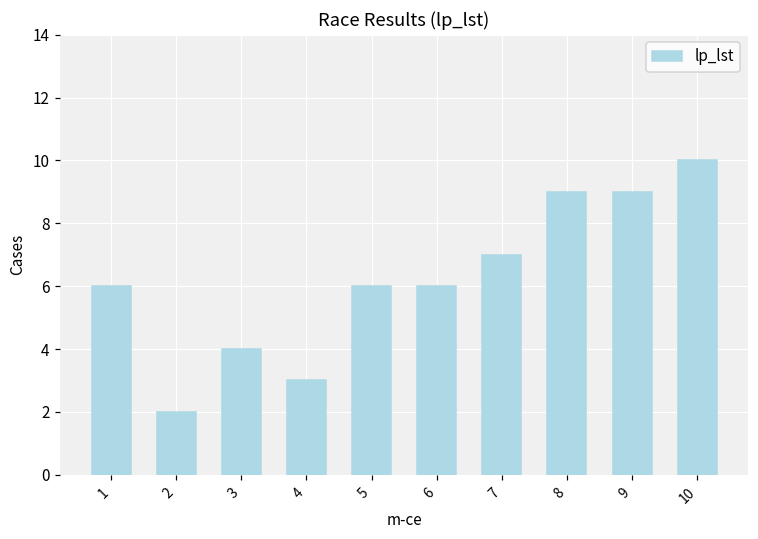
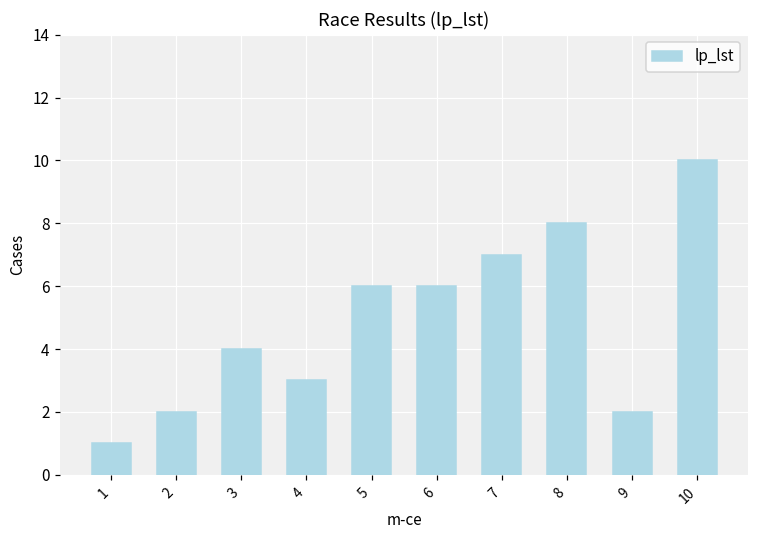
  {
-   "1": 6,
+   "1": 1,
    "2": 2,
    "3": 4,
    "4": 3,
    "5": 6,
    "6": 6,
    "7": 7,
-   "8": 9,
-   "9": 9,
+   "8": 8,
+   "9": 2,
    "10": 10
  }
